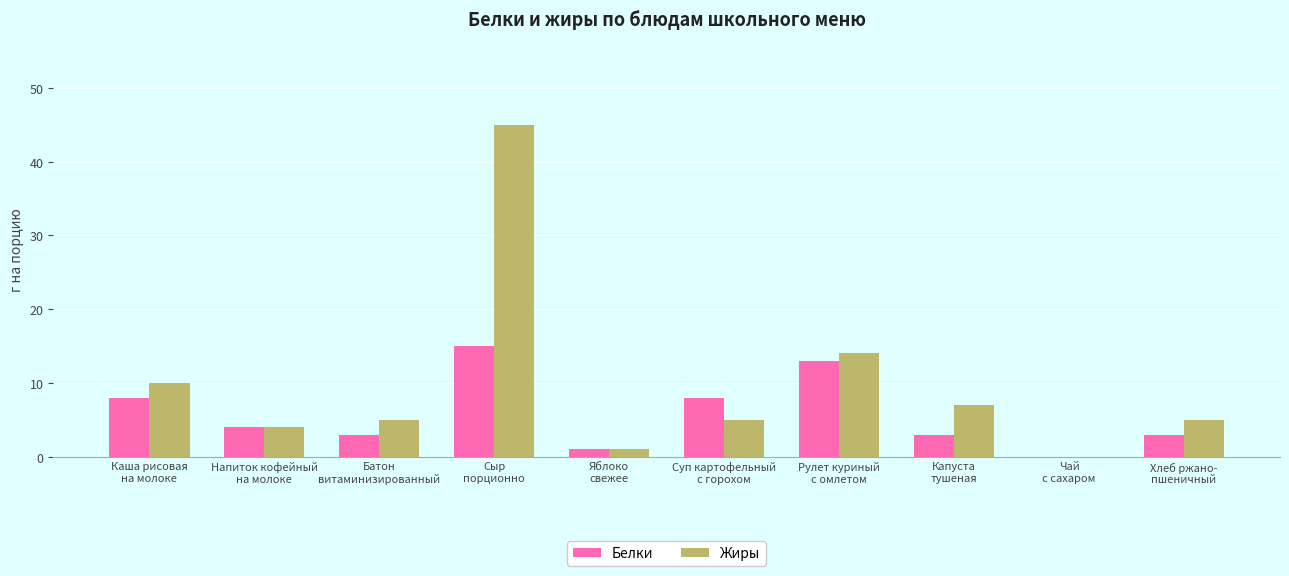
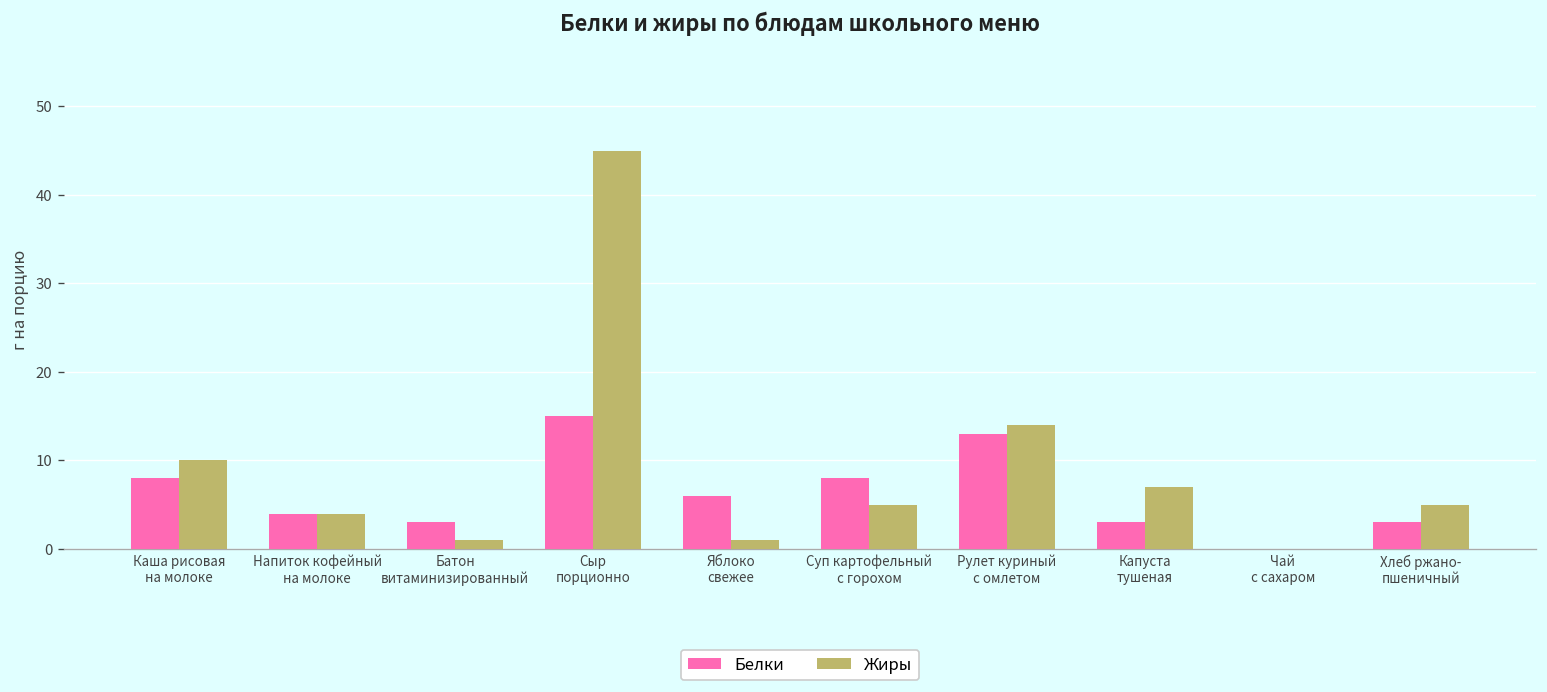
  {
    "Белки": {
      "Каша рисовая на молоке": 8,
      "Напиток кофейный на молоке": 4,
      "Батон витаминизированный": 3,
      "Сыр порционно": 15,
-     "Яблоко свежее": 1,
+     "Яблоко свежее": 6,
      "Суп картофельный с горохом": 8,
      "Рулет куриный с омлетом": 13,
      "Капуста тушеная": 3,
      "Чай с сахаром": 0,
      "Хлеб ржано- пшеничный": 3
    },
    "Жиры": {
      "Каша рисовая на молоке": 10,
      "Напиток кофейный на молоке": 4,
-     "Батон витаминизированный": 5,
+     "Батон витаминизированный": 1,
      "Сыр порционно": 45,
      "Яблоко свежее": 1,
      "Суп картофельный с горохом": 5,
      "Рулет куриный с омлетом": 14,
      "Капуста тушеная": 7,
      "Чай с сахаром": 0,
      "Хлеб ржано- пшеничный": 5
    }
  }
